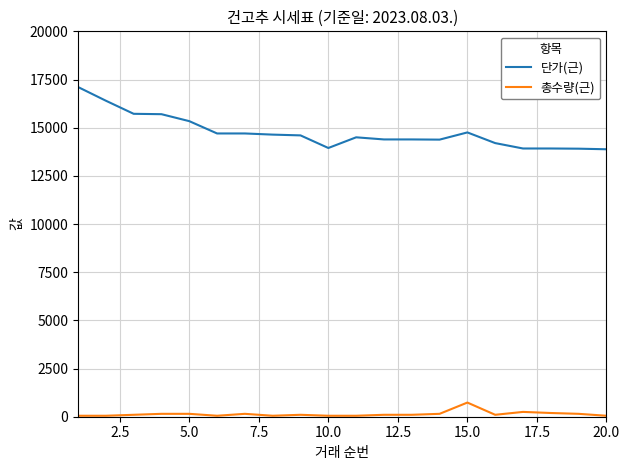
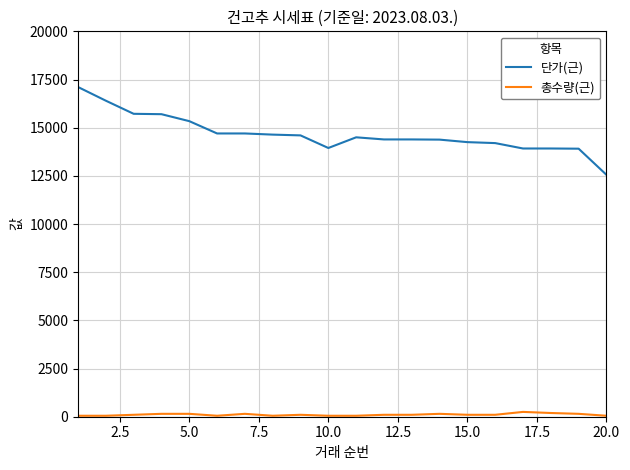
  {
    "단가(근)": {
      "5.0": 15300,
      "10.0": 13900,
-     "15.0": 14800,
-     "20.0": 13900
+     "15.0": 14300,
+     "20.0": 12600
    },
    "총수량(근)": {
      "5.0": 200,
      "10.0": 100,
-     "15.0": 700,
+     "15.0": 100,
      "20.0": 100
    }
  }
